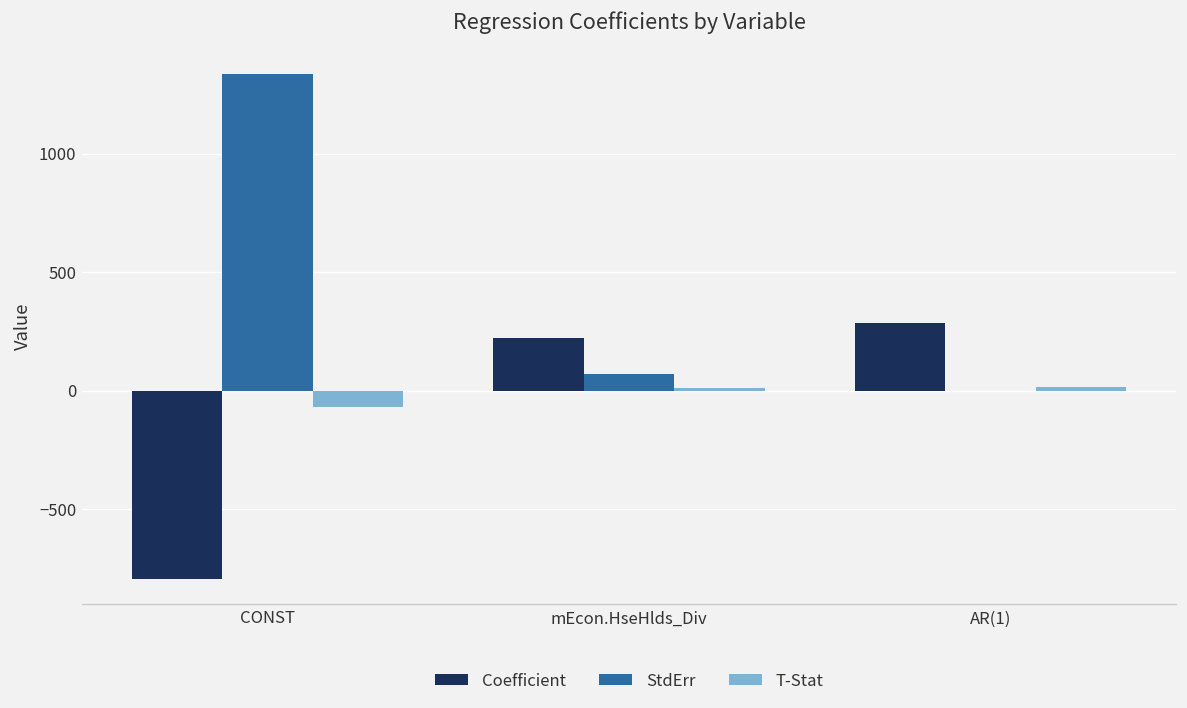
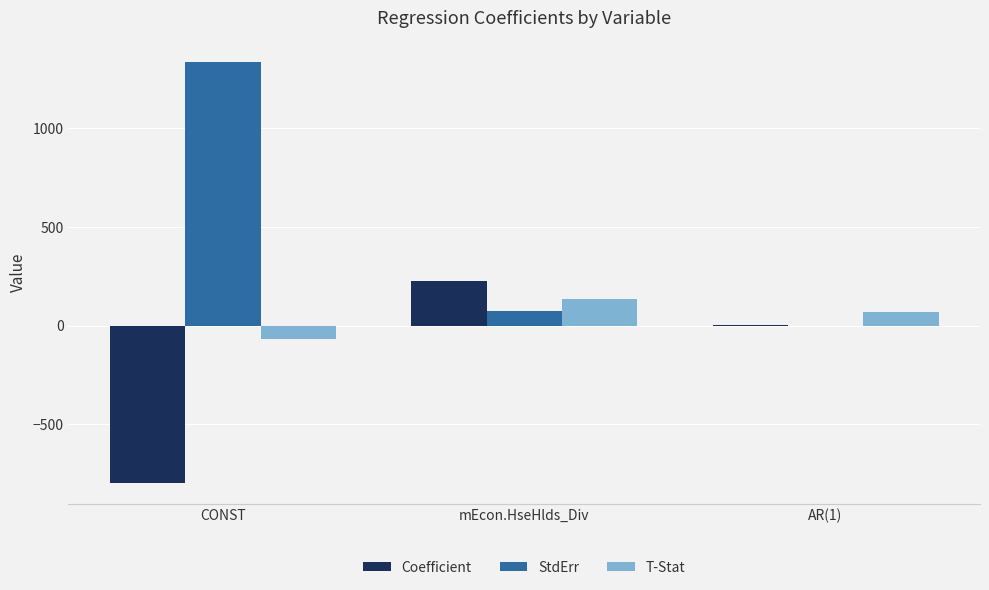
  {
    "Coefficient": {
      "CONST": -790,
      "mEcon.HseHlds_Div": 220,
-     "AR(1)": 290
+     "AR(1)": 0
    },
    "StdErr": {
      "CONST": 1340,
      "mEcon.HseHlds_Div": 70
    },
    "T-Stat": {
      "CONST": -70,
-     "mEcon.HseHlds_Div": 10,
-     "AR(1)": 20
+     "mEcon.HseHlds_Div": 140,
+     "AR(1)": 70
    }
  }
